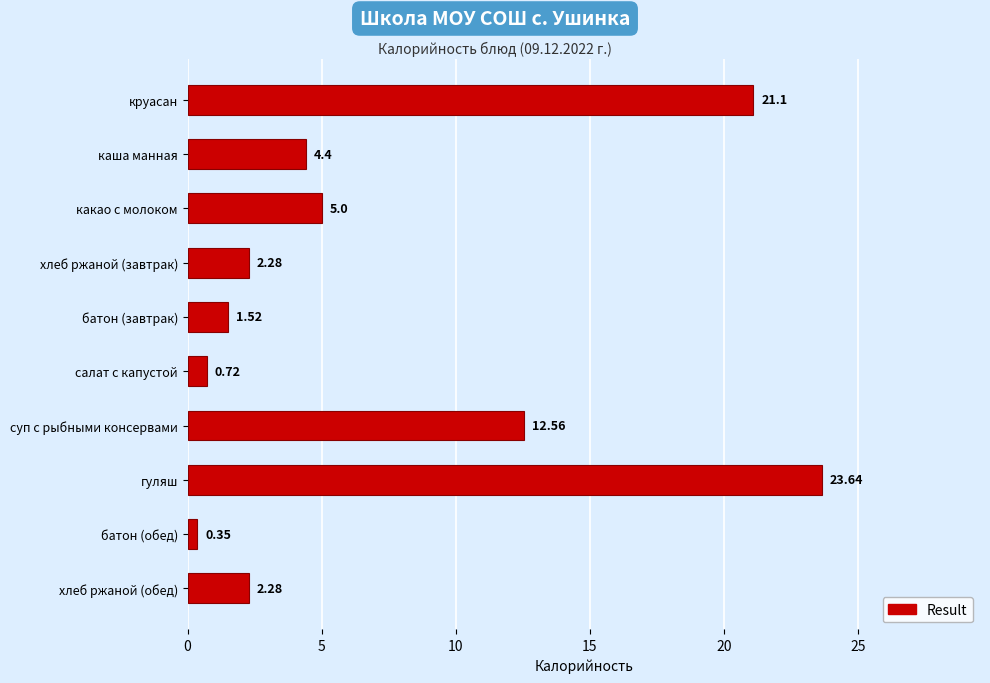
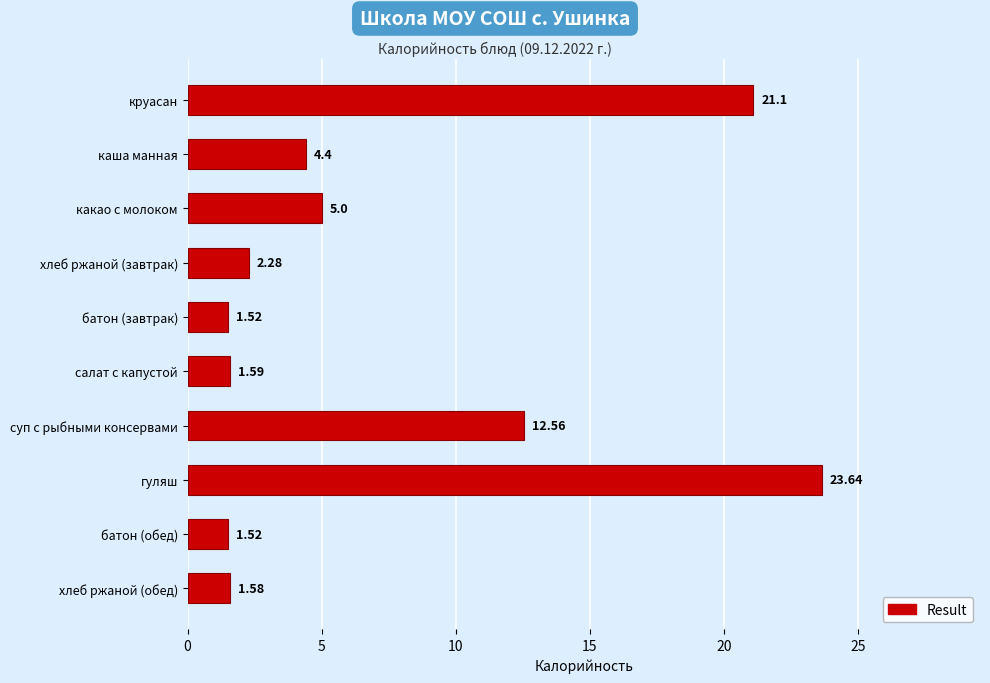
  {
    "круасан": 21.1,
    "каша манная": 4.4,
    "какао с молоком": 5.0,
    "хлеб ржаной (завтрак)": 2.28,
    "батон (завтрак)": 1.52,
-   "салат с капустой": 0.72,
+   "салат с капустой": 1.59,
    "суп с рыбными консервами": 12.56,
    "гуляш": 23.64,
-   "батон (обед)": 0.35,
-   "хлеб ржаной (обед)": 2.28
+   "батон (обед)": 1.52,
+   "хлеб ржаной (обед)": 1.58
  }
